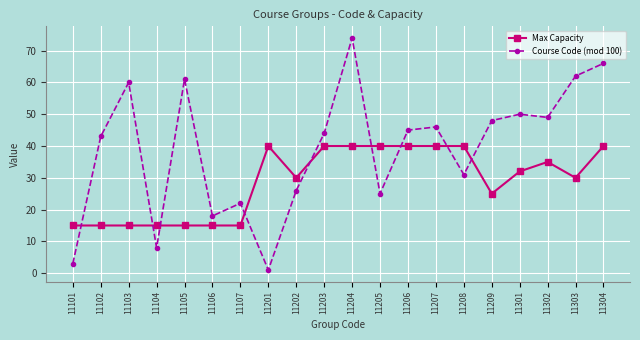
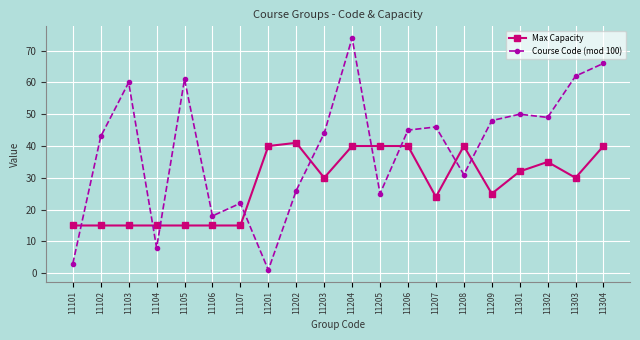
  {
    "Max Capacity": {
      "11101": 15,
      "11102": 15,
      "11103": 15,
      "11104": 15,
      "11105": 15,
      "11106": 15,
      "11107": 15,
      "11201": 40,
-     "11202": 30,
-     "11203": 40,
+     "11202": 41,
+     "11203": 30,
      "11204": 40,
      "11205": 40,
      "11206": 40,
-     "11207": 40,
+     "11207": 24,
      "11208": 40,
      "11209": 25,
      "11301": 32,
      "11302": 35,
      "11303": 30,
      "11304": 40
    },
    "Course Code (mod 100)": {
      "11101": 3,
      "11102": 43,
      "11103": 60,
      "11104": 8,
      "11105": 61,
      "11106": 18,
      "11107": 22,
      "11201": 1,
      "11202": 26,
      "11203": 44,
      "11204": 74,
      "11205": 25,
      "11206": 45,
      "11207": 46,
      "11208": 31,
      "11209": 48,
      "11301": 50,
      "11302": 49,
      "11303": 62,
      "11304": 66
    }
  }
